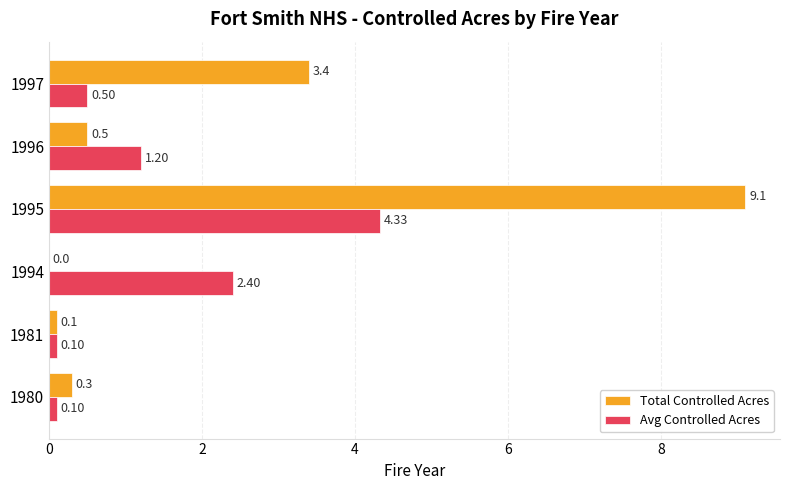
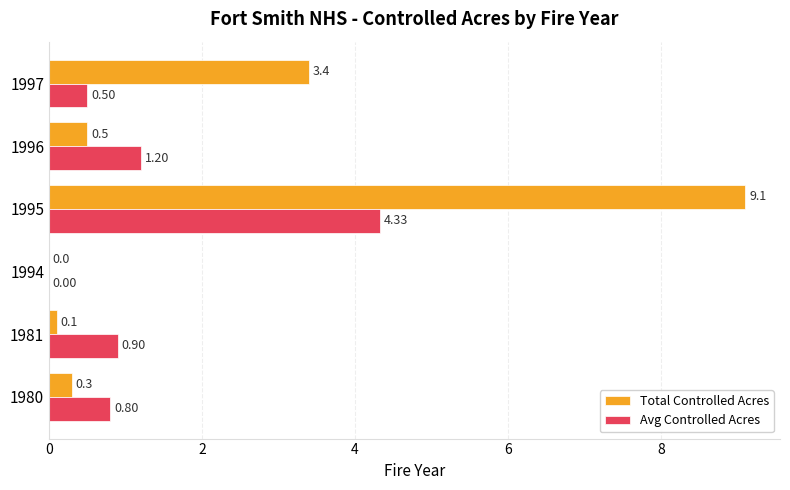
  {
    "Total Controlled Acres": {
      "1997": 3.4,
      "1996": 0.5,
      "1995": 9.1,
      "1994": 0.0,
      "1981": 0.1,
      "1980": 0.3
    },
    "Avg Controlled Acres": {
      "1997": 0.50,
      "1996": 1.20,
      "1995": 4.33,
-     "1994": 2.40,
-     "1981": 0.10,
-     "1980": 0.10
+     "1994": 0.00,
+     "1981": 0.90,
+     "1980": 0.80
    }
  }
